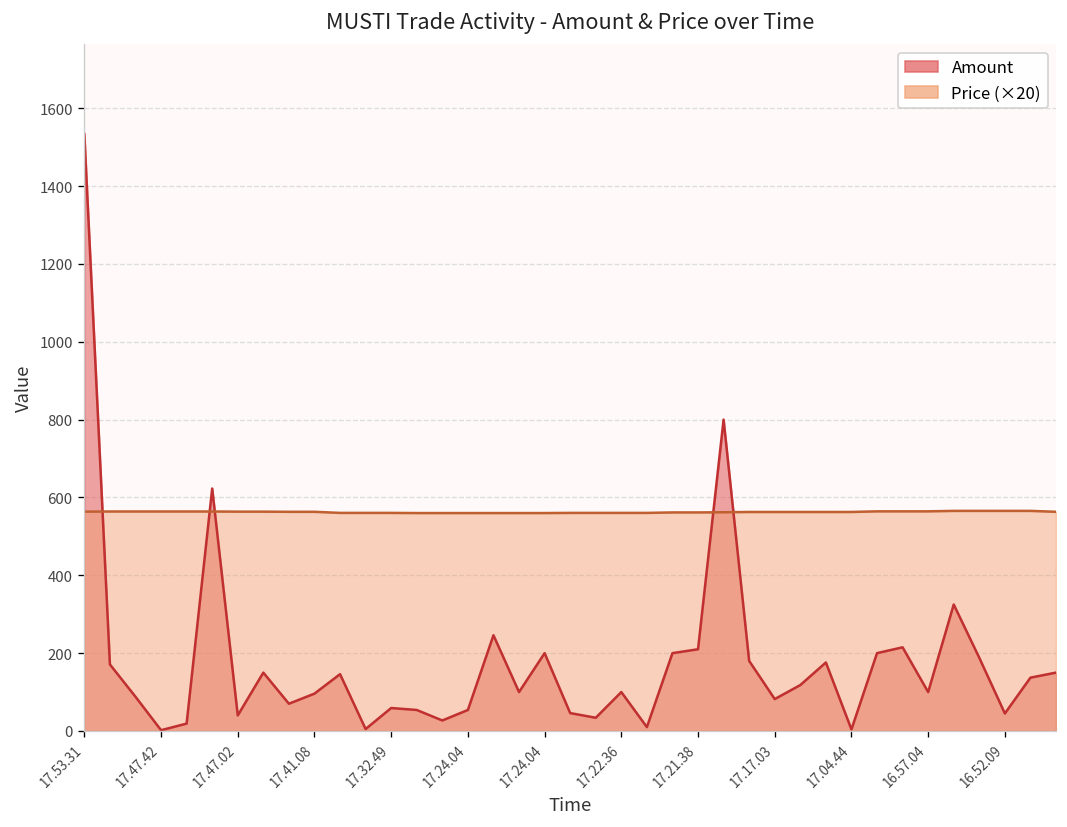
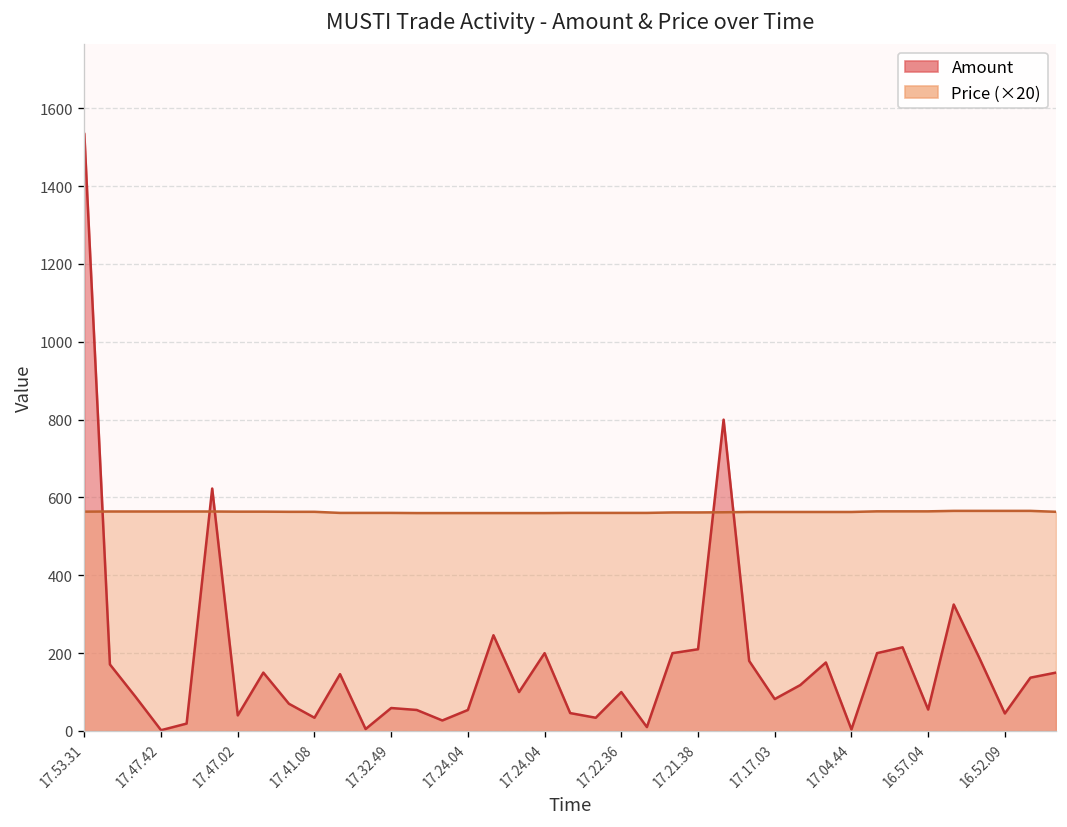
  {
    "Amount": {
      "17.53.31": 1530,
-     "17.41.08": 100,
-     "16.57.04": 100
+     "17.41.08": 30,
+     "16.57.04": 60
    },
    "Price (×20)": {
      "17.53.31": 560,
      "17.41.08": 560,
      "16.57.04": 560
    }
  }
